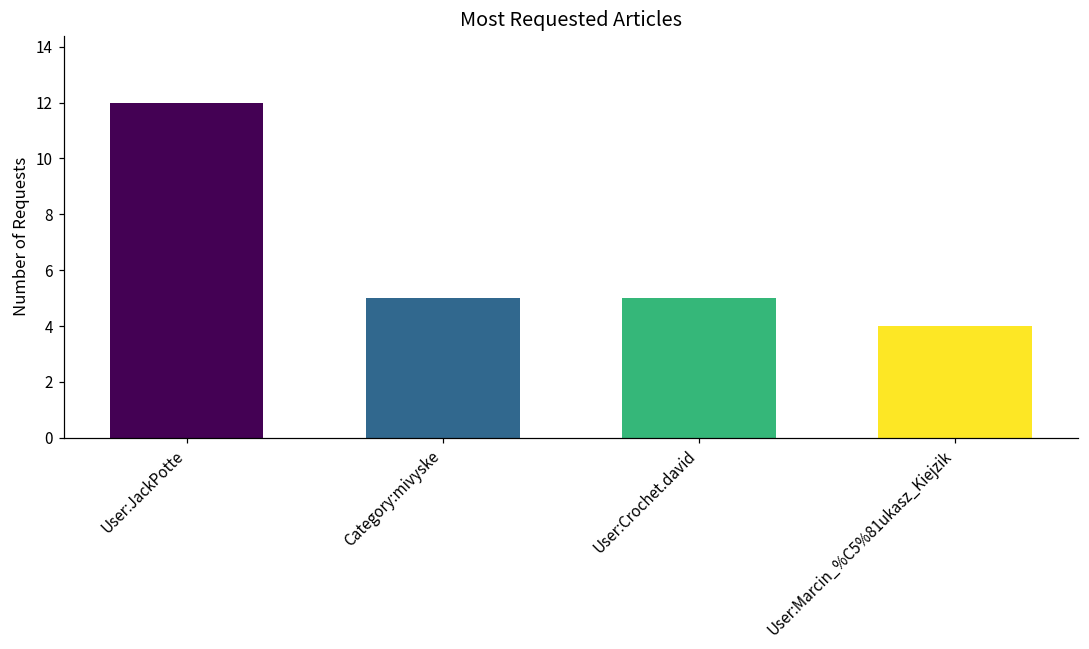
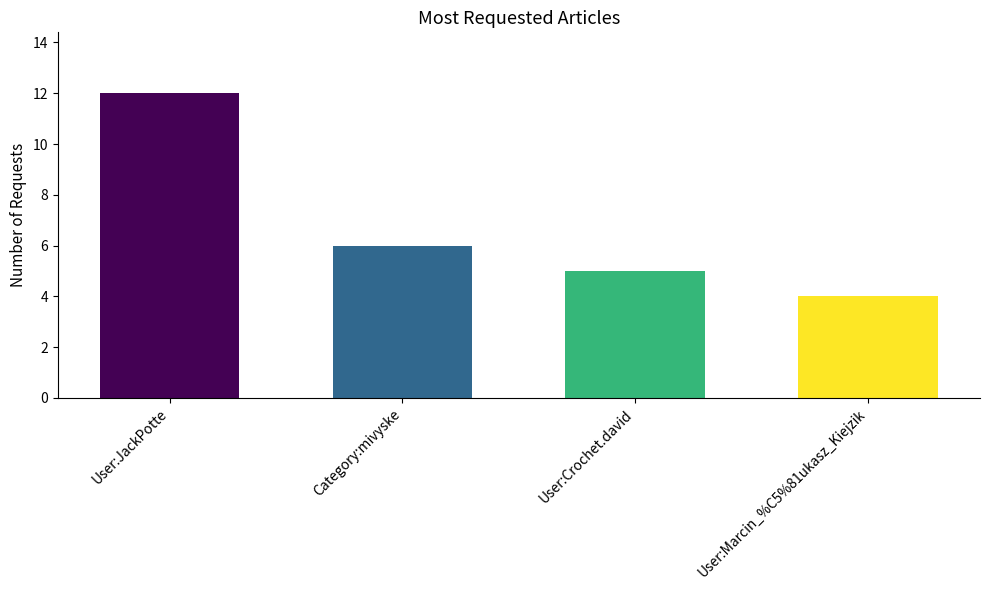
  {
    "User:JackPotte": 12,
-   "Category:mivyske": 5,
+   "Category:mivyske": 6,
    "User:Crochet.david": 5,
    "User:Marcin_%C5%81ukasz_Kiejzik": 4
  }
